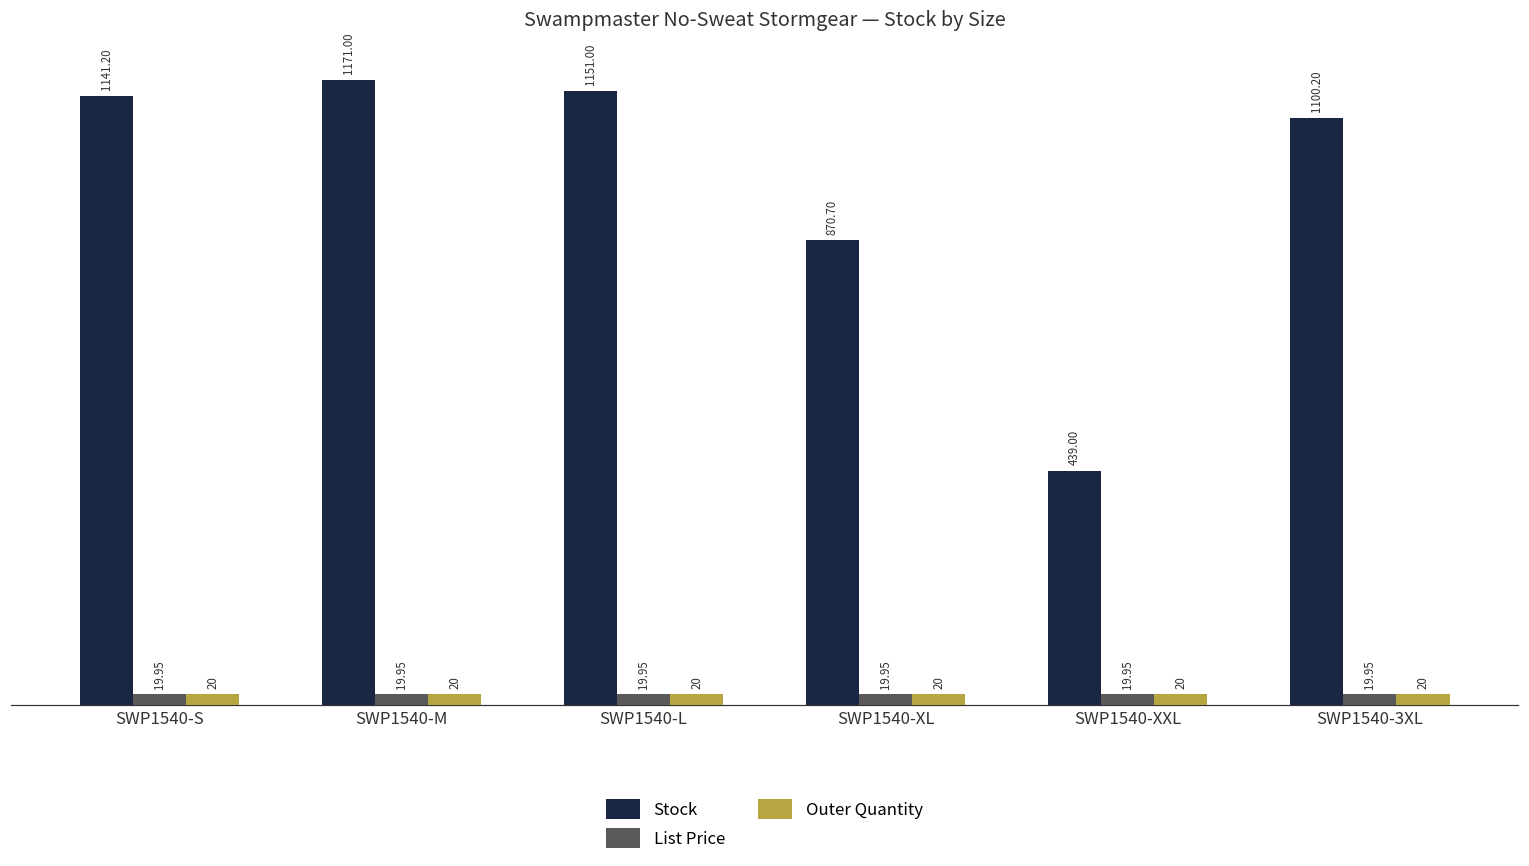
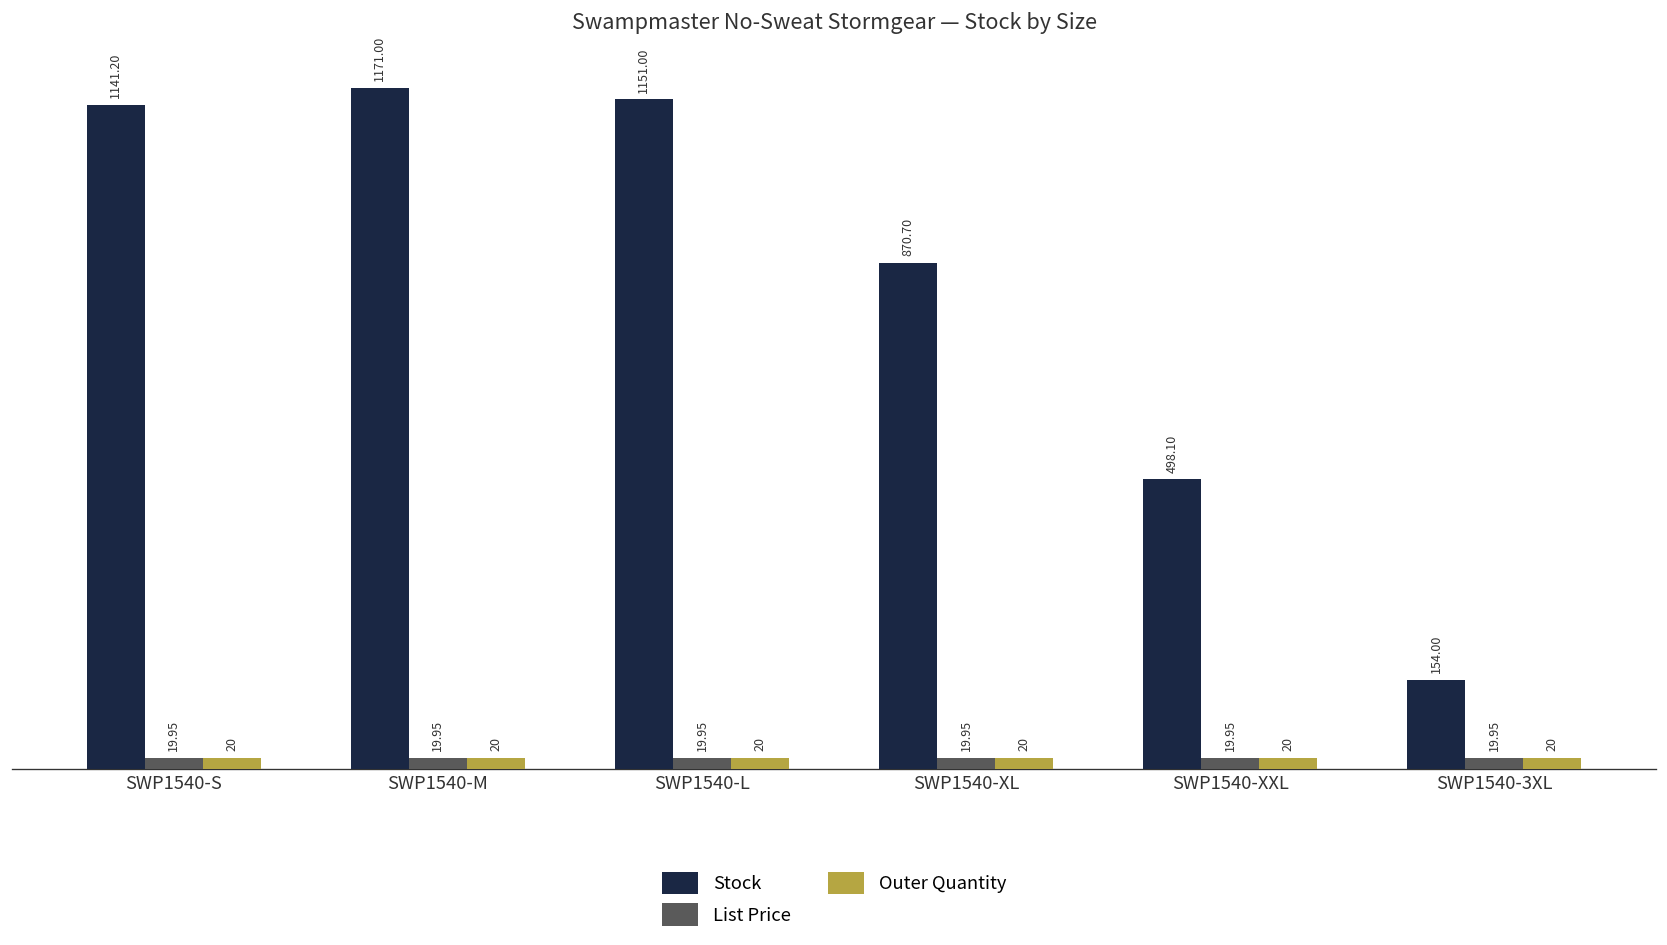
  {
    "Stock": {
      "SWP1540-S": 1141.20,
      "SWP1540-M": 1171.00,
      "SWP1540-L": 1151.00,
      "SWP1540-XL": 870.70,
-     "SWP1540-XXL": 439.00,
-     "SWP1540-3XL": 1100.20
+     "SWP1540-XXL": 498.10,
+     "SWP1540-3XL": 154.00
    },
    "List Price": {
      "SWP1540-S": 19.95,
      "SWP1540-M": 19.95,
      "SWP1540-L": 19.95,
      "SWP1540-XL": 19.95,
      "SWP1540-XXL": 19.95,
      "SWP1540-3XL": 19.95
    },
    "Outer Quantity": {
      "SWP1540-S": 20,
      "SWP1540-M": 20,
      "SWP1540-L": 20,
      "SWP1540-XL": 20,
      "SWP1540-XXL": 20,
      "SWP1540-3XL": 20
    }
  }
